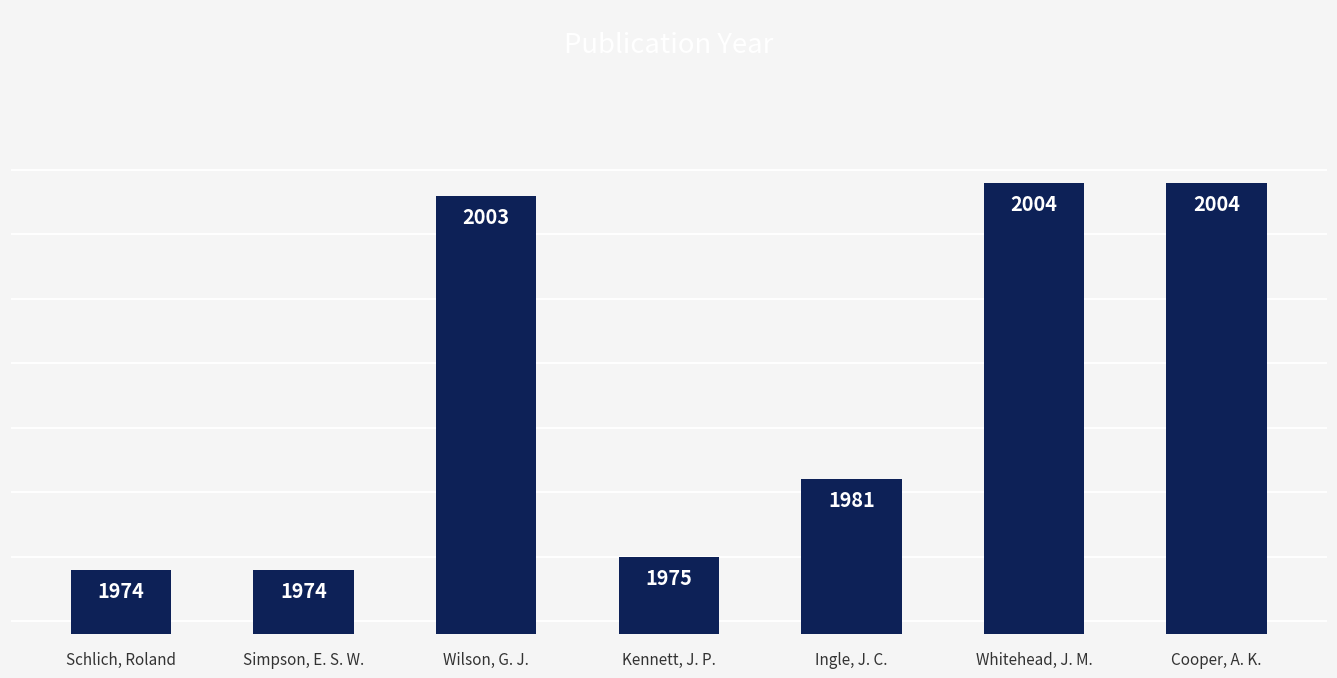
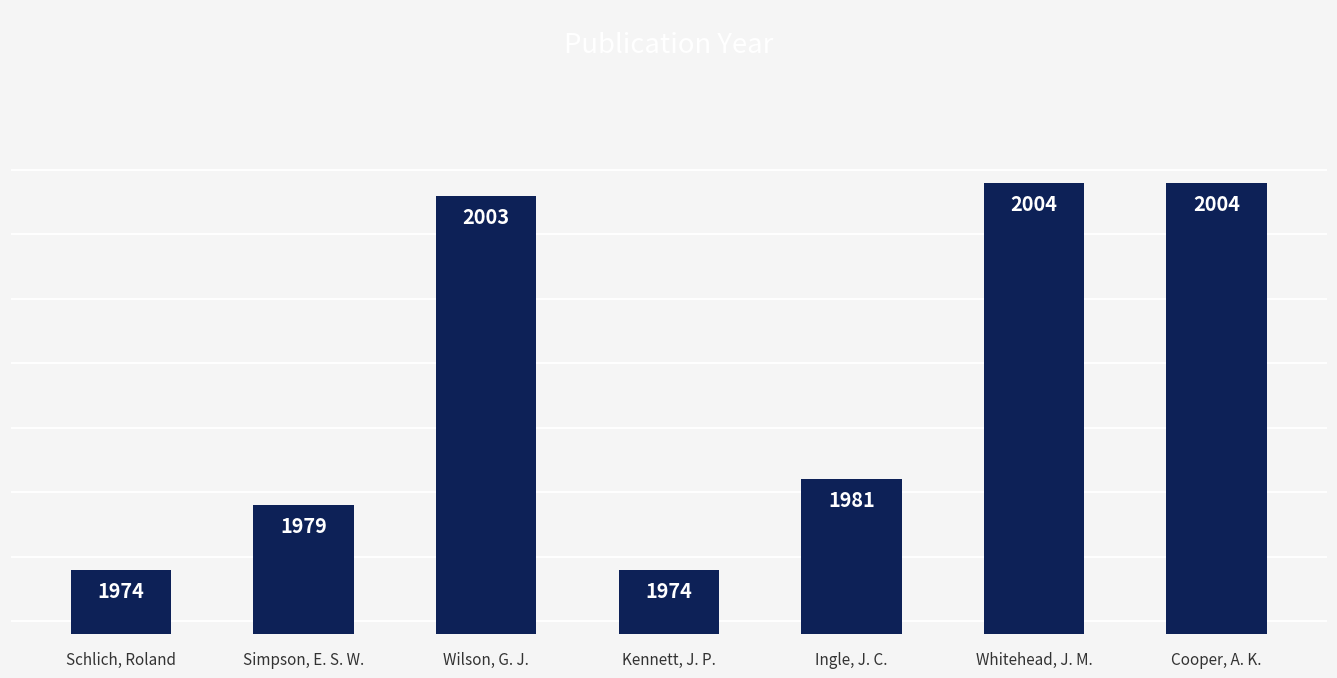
  {
    "Schlich, Roland": 1974,
-   "Simpson, E. S. W.": 1974,
+   "Simpson, E. S. W.": 1979,
    "Wilson, G. J.": 2003,
-   "Kennett, J. P.": 1975,
+   "Kennett, J. P.": 1974,
    "Ingle, J. C.": 1981,
    "Whitehead, J. M.": 2004,
    "Cooper, A. K.": 2004
  }
